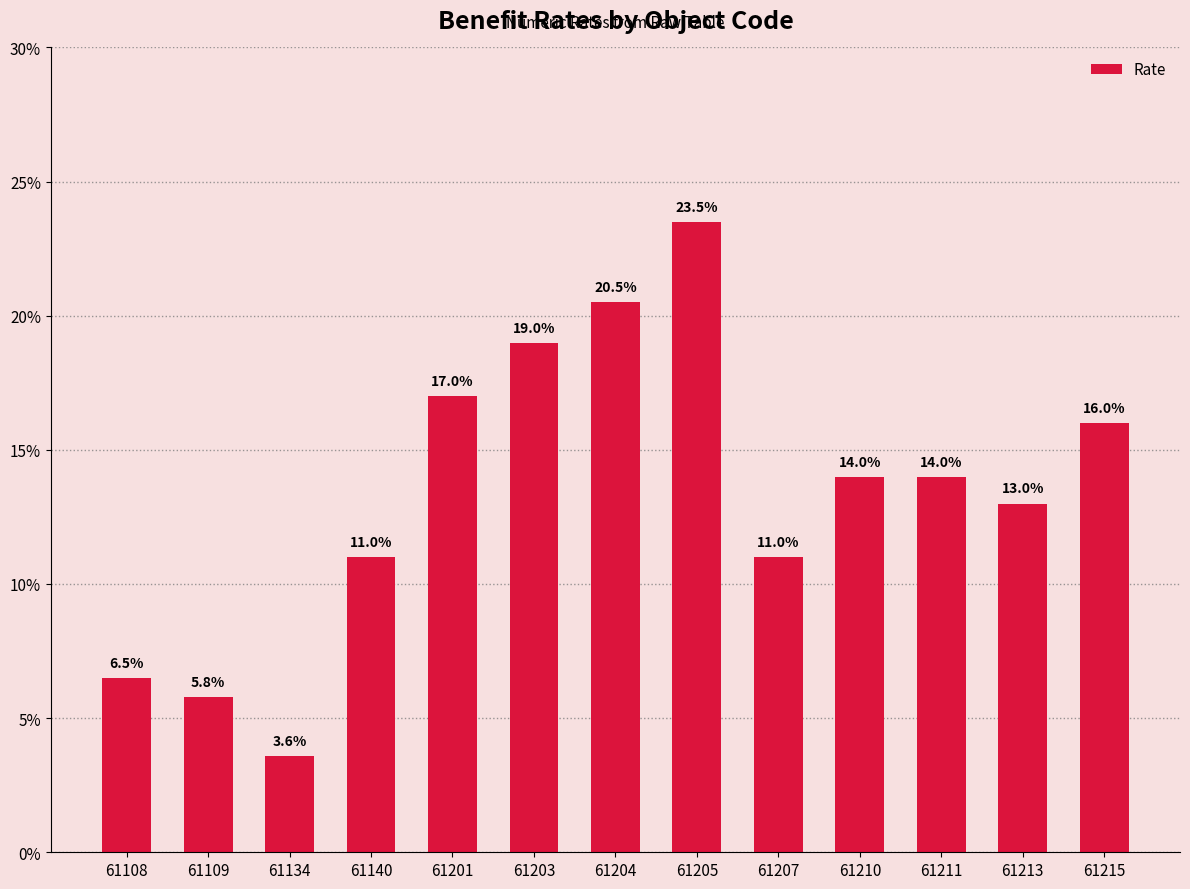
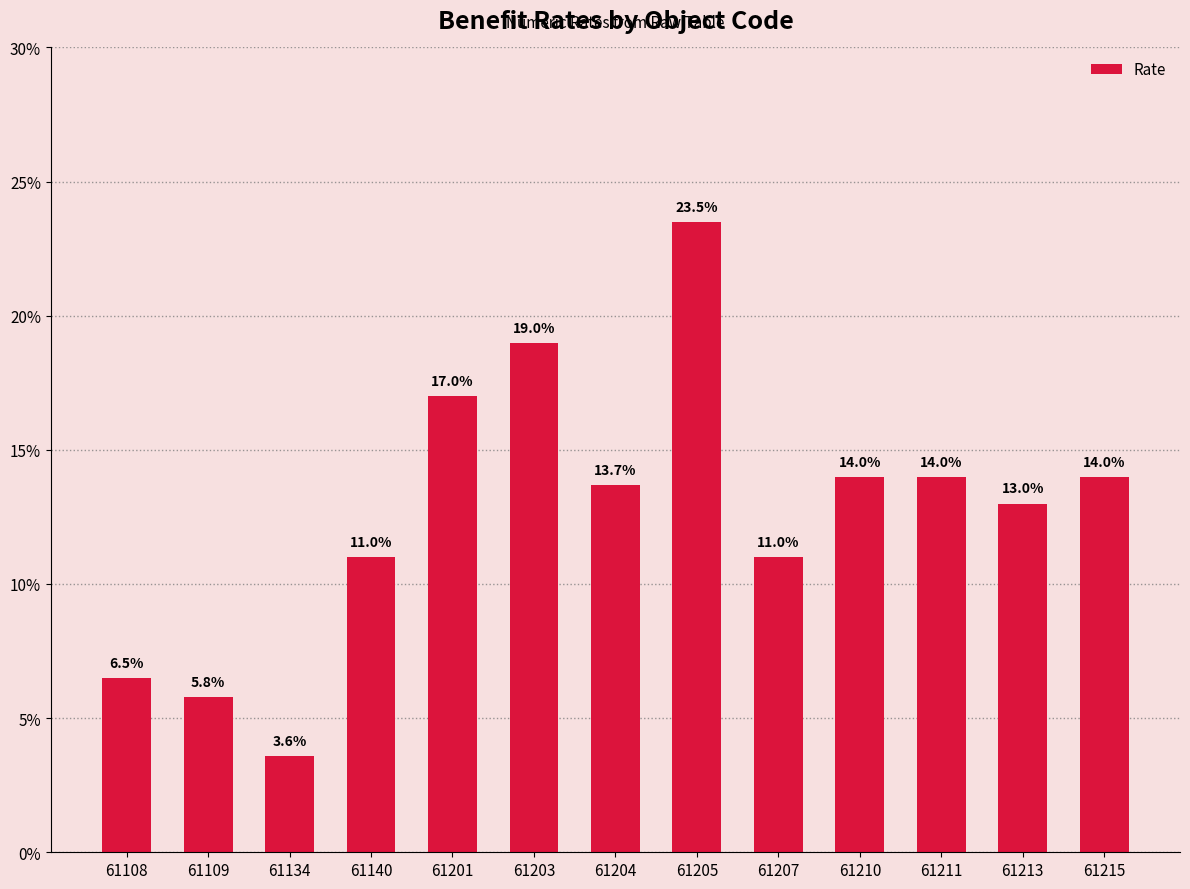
  {
    "61108": "6.5%",
    "61109": "5.8%",
    "61134": "3.6%",
    "61140": "11.0%",
    "61201": "17.0%",
    "61203": "19.0%",
-   "61204": "20.5%",
+   "61204": "13.7%",
    "61205": "23.5%",
    "61207": "11.0%",
    "61210": "14.0%",
    "61211": "14.0%",
    "61213": "13.0%",
-   "61215": "16.0%"
+   "61215": "14.0%"
  }
